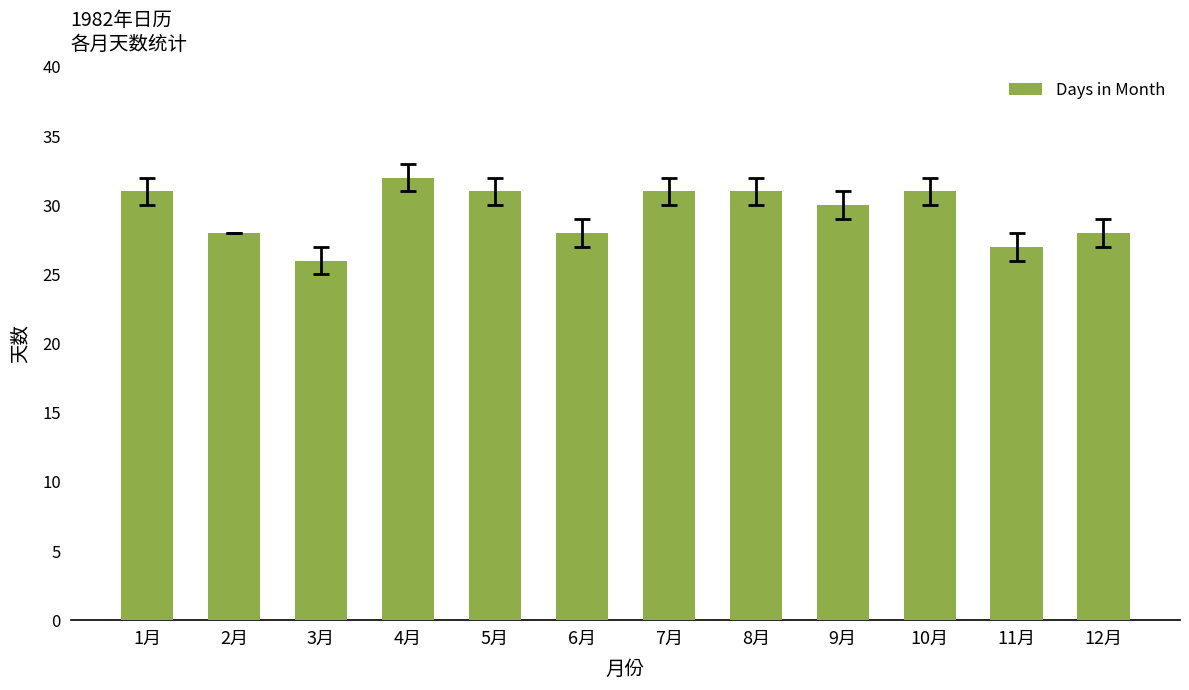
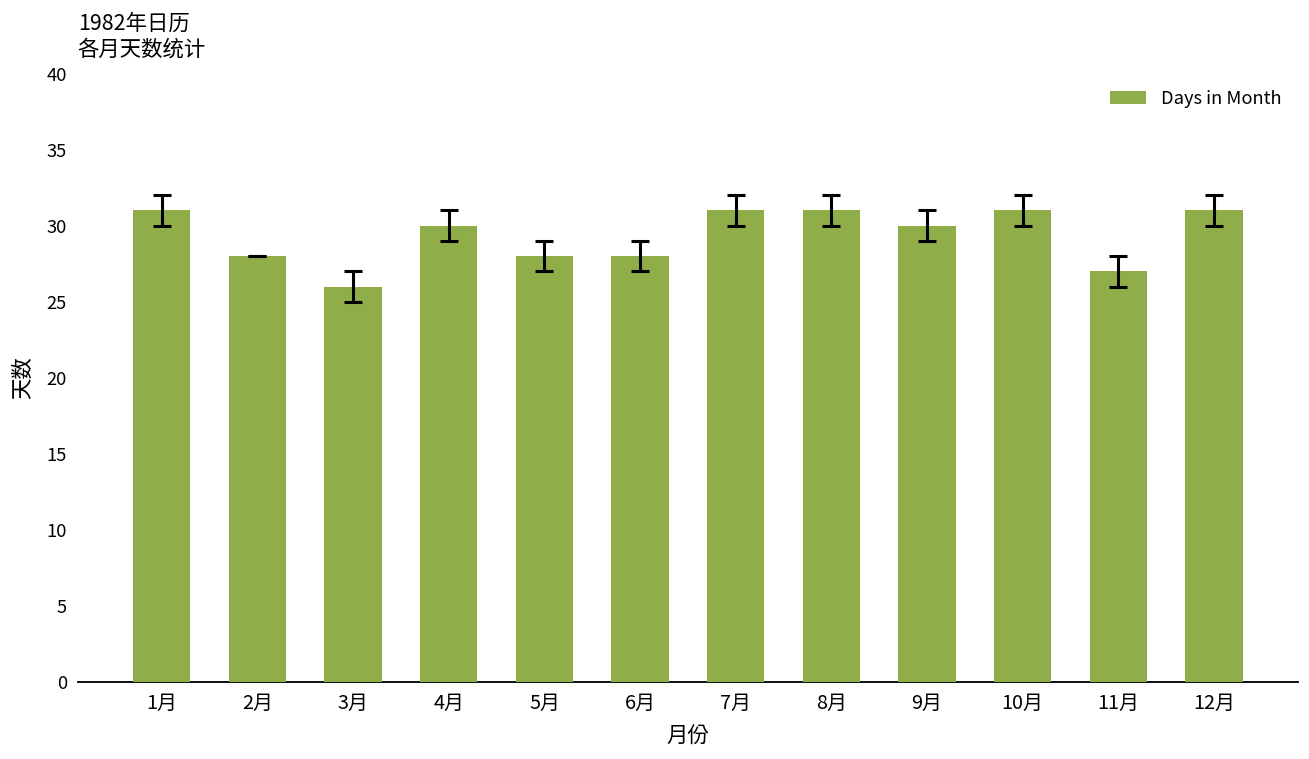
  {
    "Days in Month": {
      "1月": 31,
      "2月": 28,
      "3月": 26,
-     "4月": 32,
-     "5月": 31,
+     "4月": 30,
+     "5月": 28,
      "6月": 28,
      "7月": 31,
      "8月": 31,
      "9月": 30,
      "10月": 31,
      "11月": 27,
-     "12月": 28
+     "12月": 31
    }
  }
